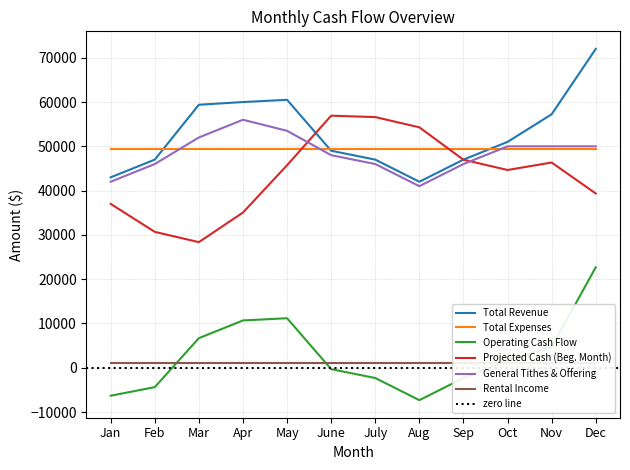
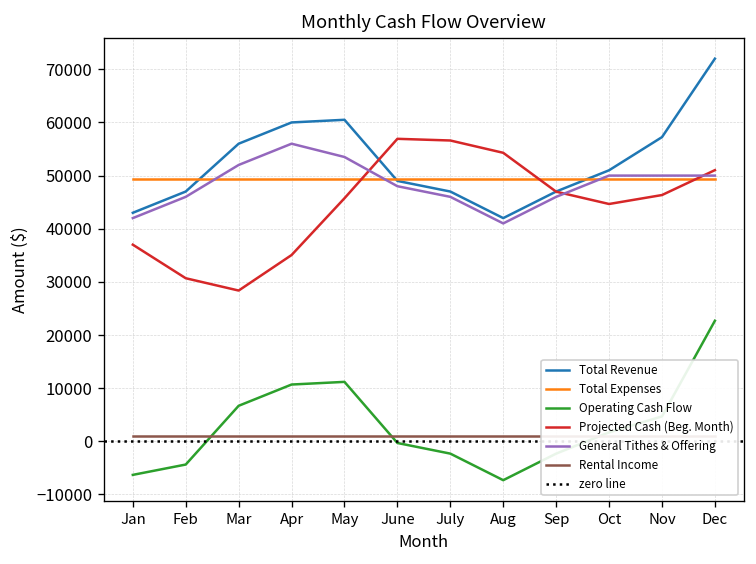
  {
    "Total Revenue": {
      "Jan": 43000,
      "Feb": 47000,
-     "Mar": 59000,
+     "Mar": 56000,
      "Apr": 60000,
      "May": 61000,
      "July": 47000,
      "Aug": 42000,
      "Oct": 51000,
      "Nov": 57000,
      "Dec": 72000
    },
    "Total Expenses": {
      "Jan": 49000,
      "Feb": 49000,
      "Mar": 49000,
      "Apr": 49000,
      "May": 49000,
      "July": 49000,
      "Aug": 49000,
      "Sep": 49000,
      "Oct": 49000,
      "Nov": 49000,
      "Dec": 49000
    },
    "Operating Cash Flow": {
      "Jan": -6000,
      "Feb": -4000,
      "Mar": 7000,
      "Apr": 11000,
      "May": 11000,
      "June": 0,
      "July": -2000,
      "Aug": -7000,
      "Dec": 23000
    },
    "Projected Cash (Beg. Month)": {
      "Jan": 37000,
      "Feb": 31000,
      "Mar": 28000,
      "Apr": 35000,
      "May": 46000,
      "June": 57000,
      "July": 57000,
      "Aug": 54000,
      "Oct": 45000,
      "Nov": 46000,
-     "Dec": 39000
+     "Dec": 51000
    },
    "General Tithes & Offering": {
      "Jan": 42000,
      "Feb": 46000,
      "Mar": 52000,
      "Apr": 56000,
      "May": 54000,
      "June": 48000,
      "July": 46000,
      "Aug": 41000,
      "Sep": 46000,
      "Oct": 50000,
      "Nov": 50000,
      "Dec": 50000
    },
    "Rental Income": {
      "Jan": 1000,
      "Feb": 1000,
      "Mar": 1000,
      "Apr": 1000,
      "May": 1000,
      "June": 1000,
      "July": 1000,
      "Aug": 1000
    }
  }
